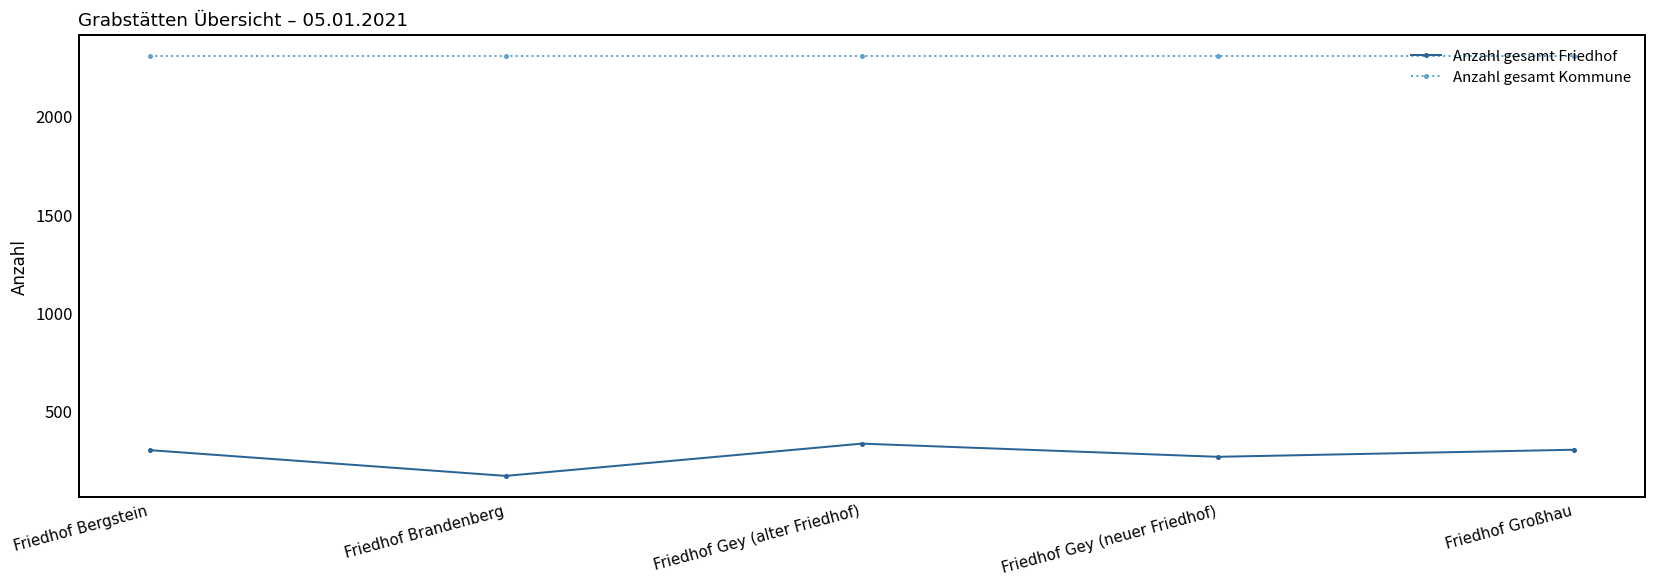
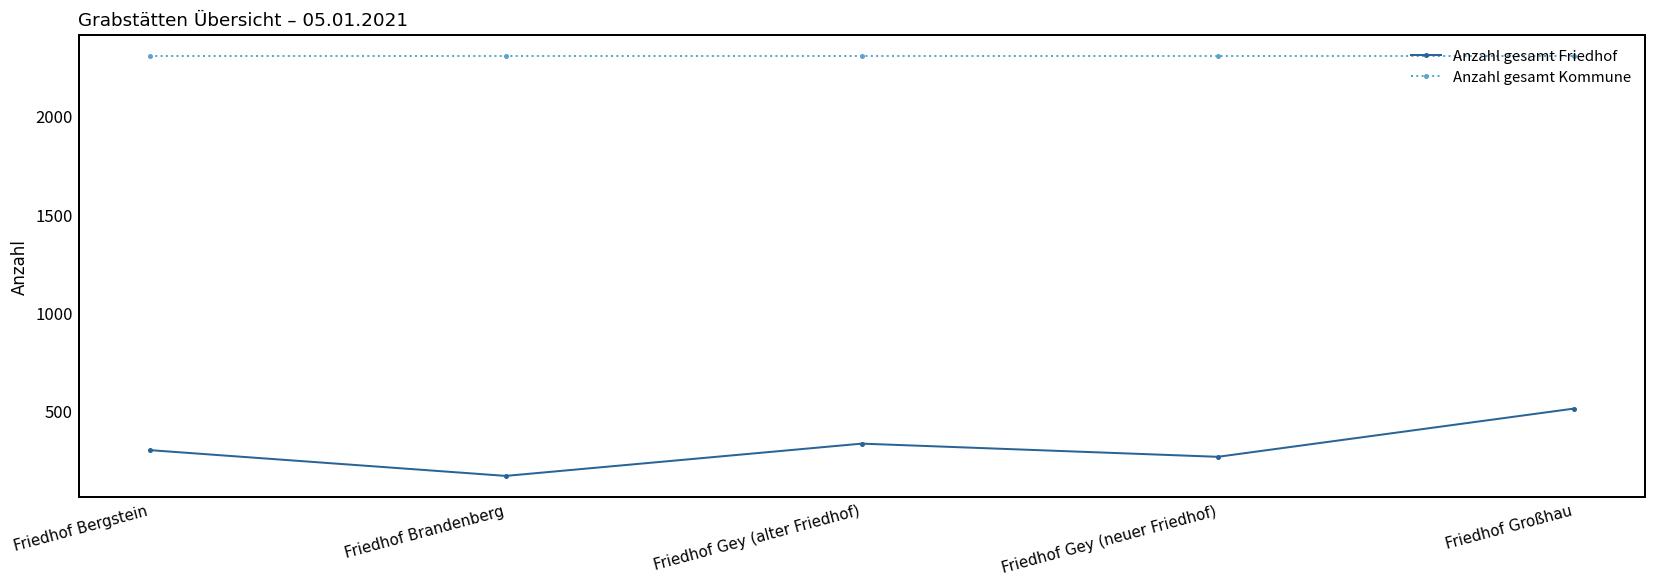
  {
    "Anzahl gesamt Friedhof": {
      "Friedhof Bergstein": 300,
      "Friedhof Brandenberg": 170,
      "Friedhof Gey (alter Friedhof)": 330,
      "Friedhof Gey (neuer Friedhof)": 270,
-     "Friedhof Großhau": 300
+     "Friedhof Großhau": 510
    },
    "Anzahl gesamt Kommune": {
      "Friedhof Bergstein": 2300,
      "Friedhof Brandenberg": 2300,
      "Friedhof Gey (alter Friedhof)": 2300,
      "Friedhof Gey (neuer Friedhof)": 2300,
      "Friedhof Großhau": 2300
    }
  }
